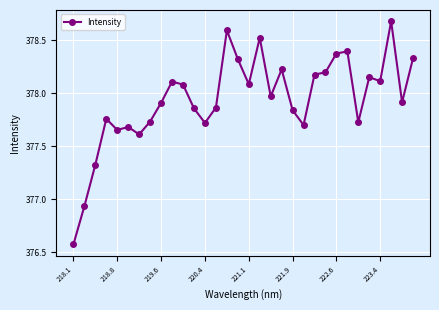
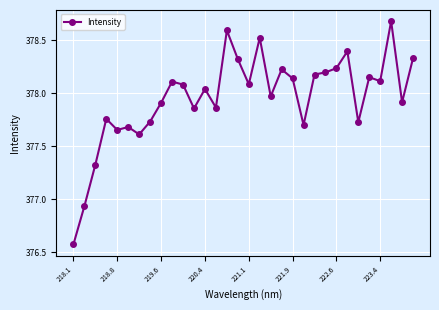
  {
    "218.1": 376.57,
    "218.8": 377.65,
    "219.6": 377.91,
-   "220.4": 377.72,
+   "220.4": 378.04,
    "221.1": 378.09,
-   "221.9": 377.84,
-   "222.6": 378.37,
+   "221.9": 378.14,
+   "222.6": 378.24,
    "223.4": 378.11
  }
